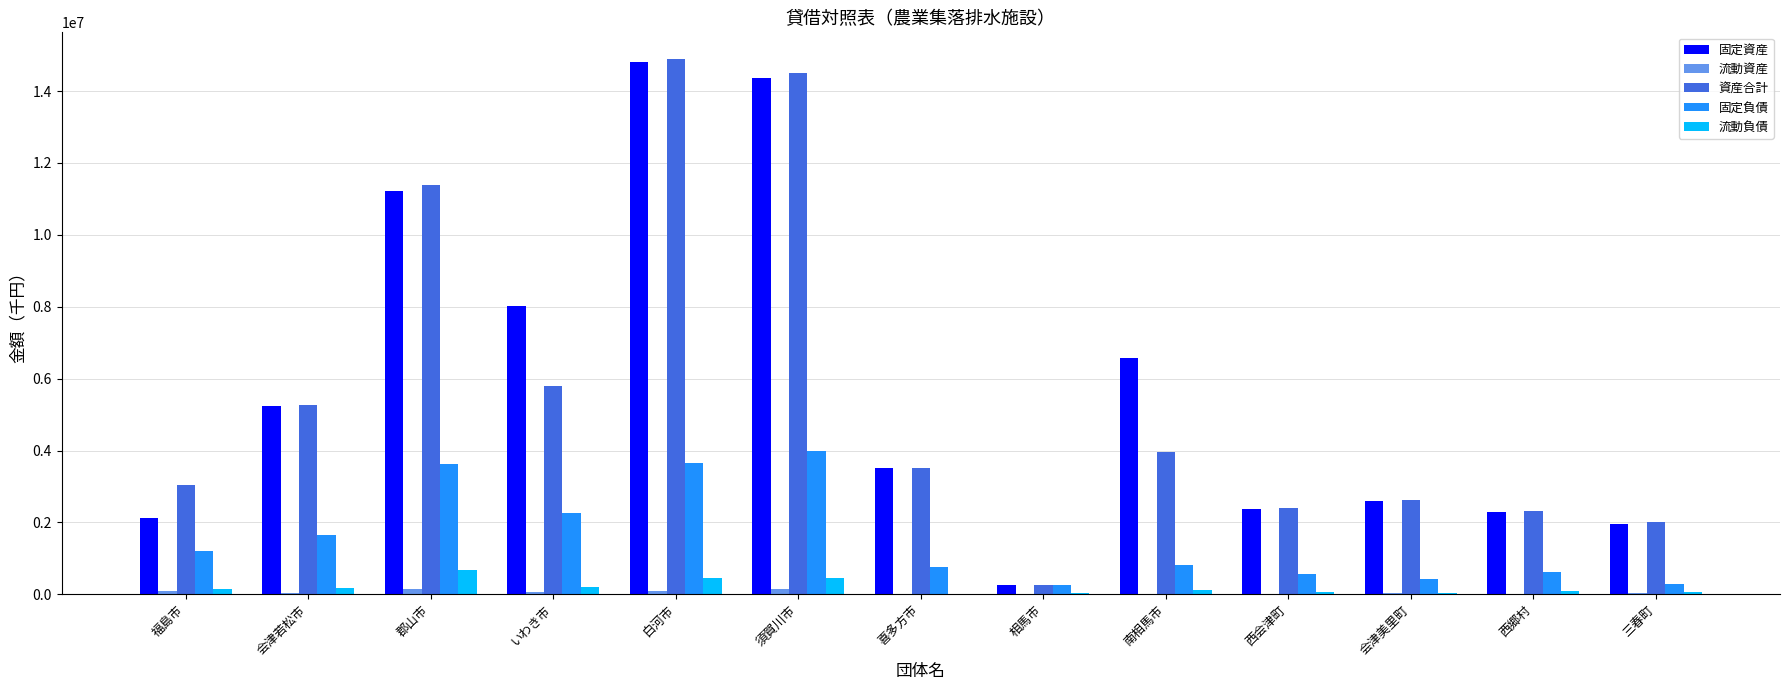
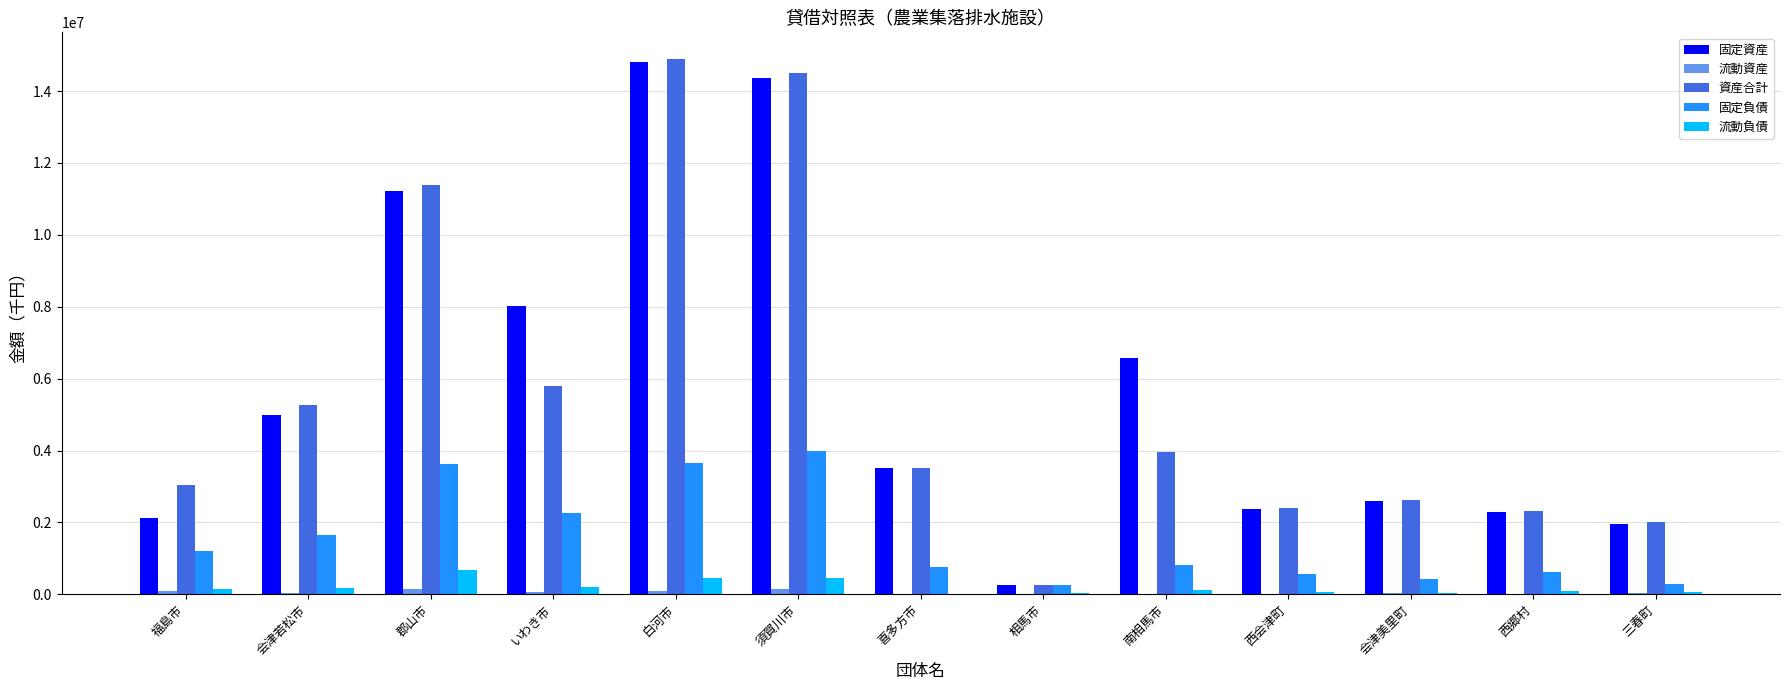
  {
    "固定資産": {
      "福島市": 2100000,
-     "会津若松市": 5200000,
+     "会津若松市": 5000000,
      "郡山市": 11200000,
      "いわき市": 8000000,
      "白河市": 14800000,
      "須賀川市": 14400000,
      "喜多方市": 3500000,
      "相馬市": 200000,
      "南相馬市": 6600000,
      "西会津町": 2400000,
      "会津美里町": 2600000,
      "西郷村": 2300000,
      "三春町": 2000000
    }
  }
